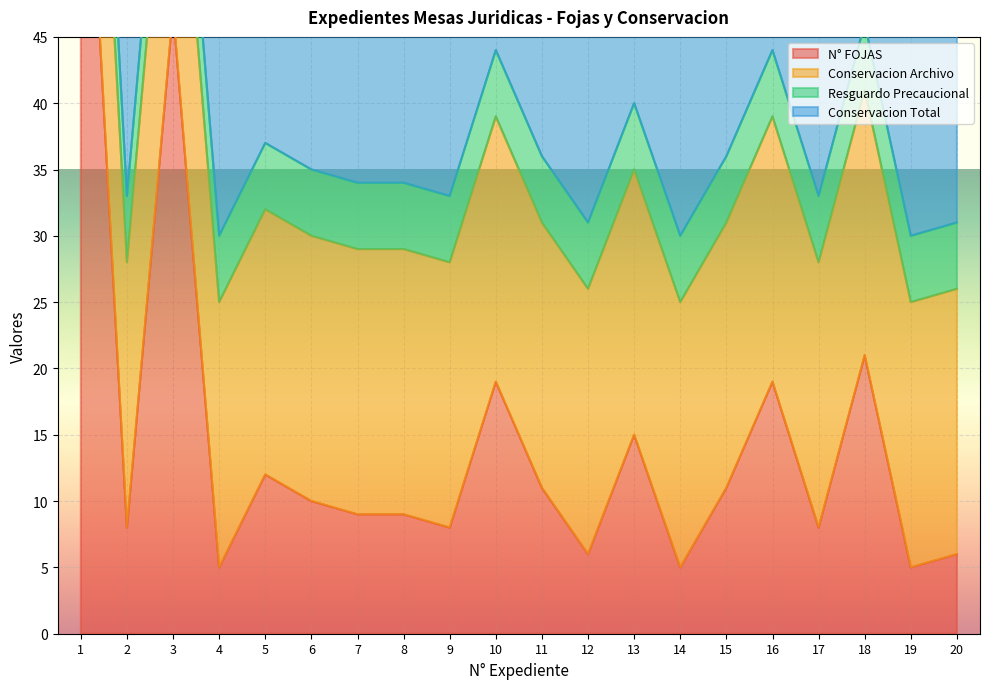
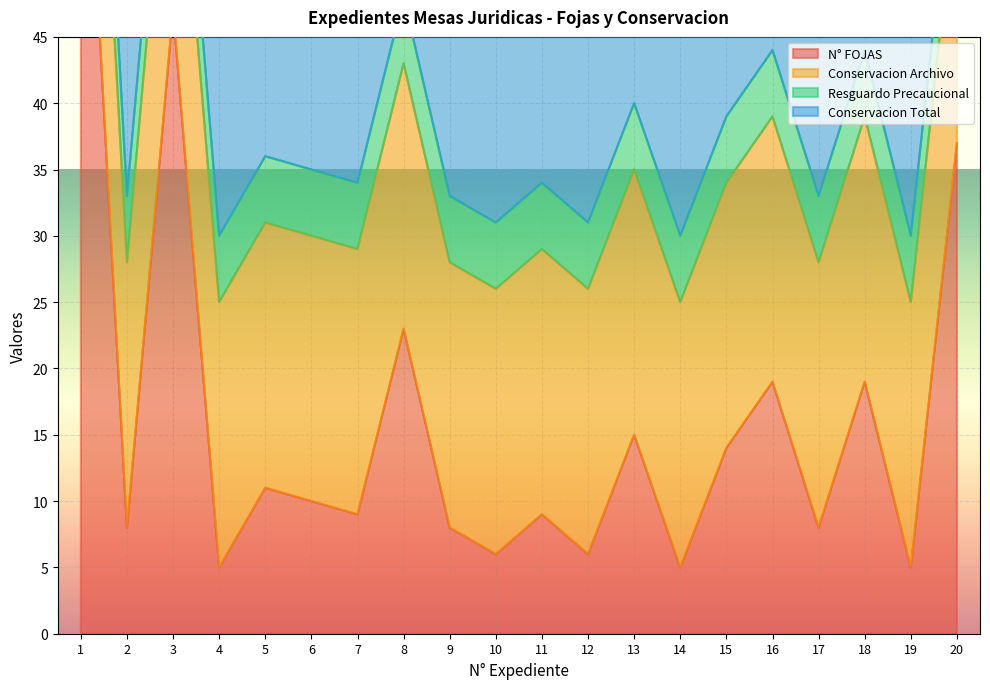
  {
    "N° FOJAS": {
      "2": 8,
      "4": 5,
-     "5": 12,
+     "5": 11,
      "6": 10,
      "7": 9,
-     "8": 9,
+     "8": 23,
      "9": 8,
-     "10": 19,
-     "11": 11,
+     "10": 6,
+     "11": 9,
      "12": 6,
      "13": 15,
      "14": 5,
-     "15": 11,
+     "15": 14,
      "16": 19,
      "17": 8,
-     "18": 21,
+     "18": 19,
      "19": 5,
-     "20": 6
+     "20": 37
    },
    "Conservacion Archivo": {
      "2": 20,
      "4": 20,
      "5": 20,
      "6": 20,
      "7": 20,
      "8": 20,
      "9": 20,
      "10": 20,
      "11": 20,
      "12": 20,
      "13": 20,
      "14": 20,
      "15": 20,
      "16": 20,
      "17": 20,
      "19": 20
    },
    "Resguardo Precaucional": {
      "2": 5,
      "4": 5,
      "5": 5,
      "6": 5,
      "7": 5,
      "9": 5,
      "10": 5,
      "11": 5,
      "12": 5,
      "13": 5,
      "14": 5,
      "15": 5,
      "16": 5,
      "17": 5,
      "19": 5
    }
  }
